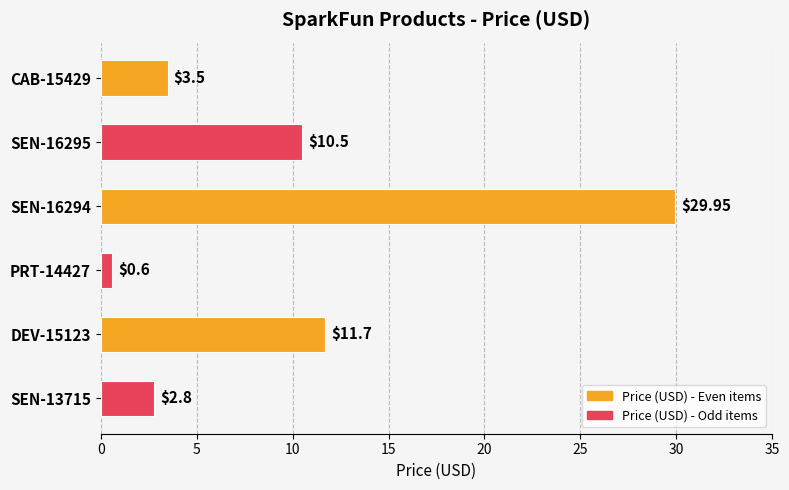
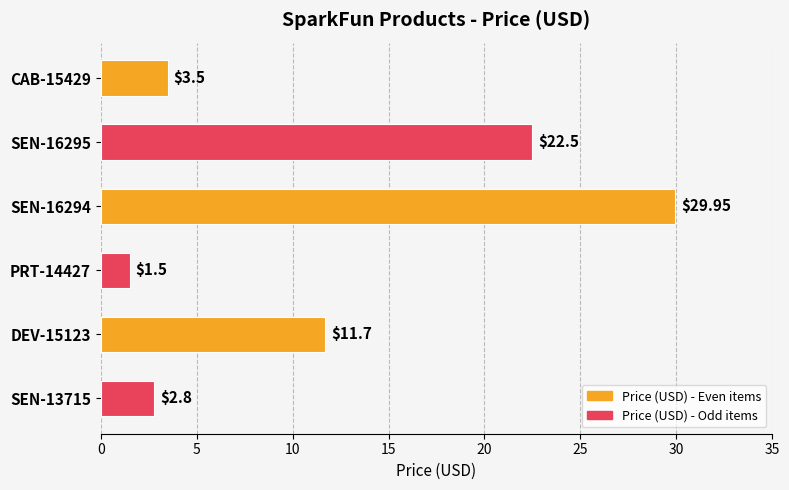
  {
    "CAB-15429": "$3.5",
-   "SEN-16295": "$10.5",
+   "SEN-16295": "$22.5",
    "SEN-16294": "$29.95",
-   "PRT-14427": "$0.6",
+   "PRT-14427": "$1.5",
    "DEV-15123": "$11.7",
    "SEN-13715": "$2.8"
  }
